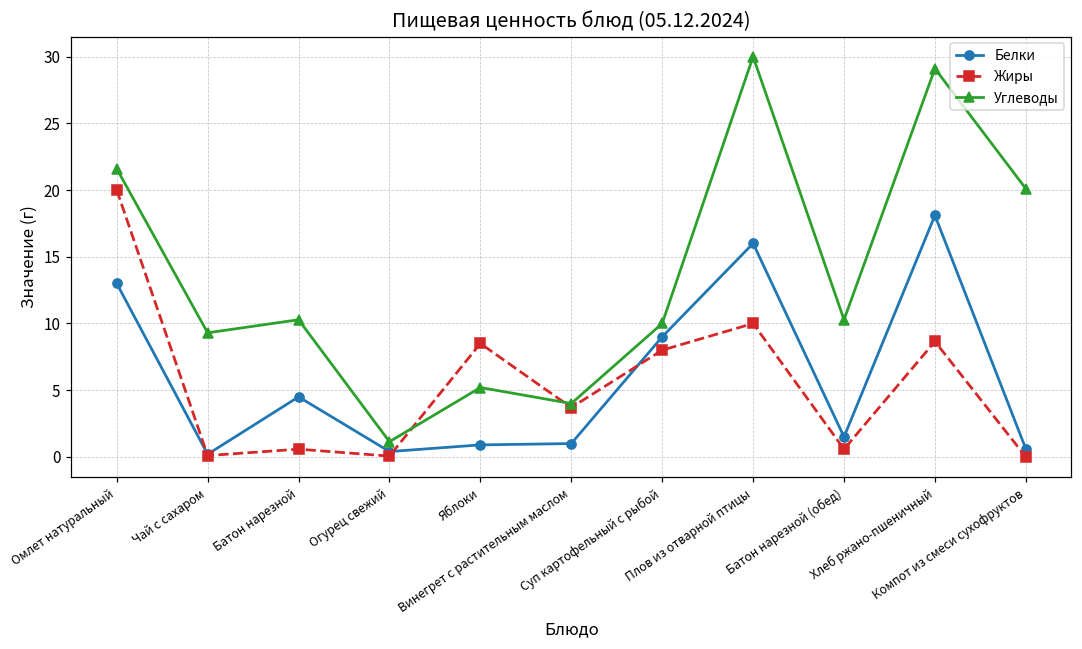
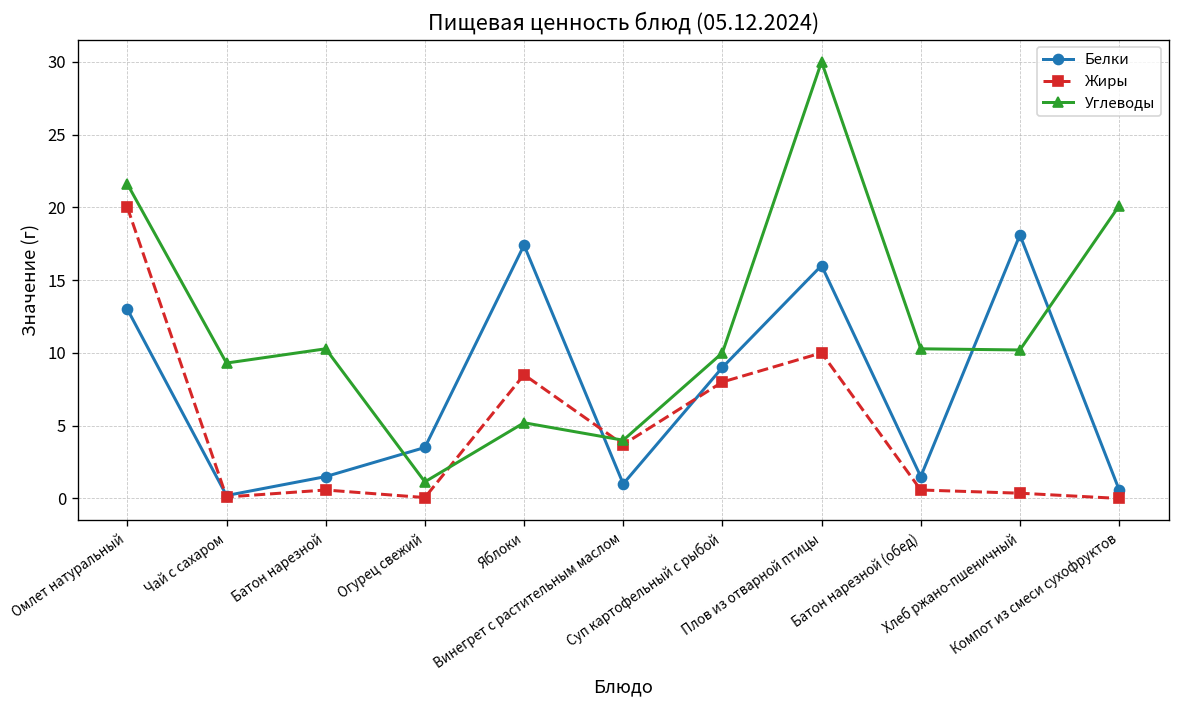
  {
    "Белки": {
      "Омлет натуральный": 13.0,
-     "Батон нарезной": 4.5,
-     "Огурец свежий": 0.4,
-     "Яблоки": 0.9,
+     "Батон нарезной": 1.5,
+     "Огурец свежий": 3.5,
+     "Яблоки": 17.4,
      "Винегрет с растительным маслом": 1.0,
      "Суп картофельный с рыбой": 9.0,
      "Плов из отварной птицы": 16.0,
      "Батон нарезной (обед)": 1.5,
      "Хлеб ржано-пшеничный": 18.1,
      "Компот из смеси сухофруктов": 0.6
    },
    "Жиры": {
      "Омлет натуральный": 20.0,
      "Батон нарезной": 0.6,
      "Огурец свежий": 0.1,
      "Яблоки": 8.5,
      "Винегрет с растительным маслом": 3.7,
      "Суп картофельный с рыбой": 8.0,
      "Плов из отварной птицы": 10.0,
      "Батон нарезной (обед)": 0.6,
-     "Хлеб ржано-пшеничный": 8.7,
+     "Хлеб ржано-пшеничный": 0.4,
      "Компот из смеси сухофруктов": 0.0
    },
    "Углеводы": {
      "Омлет натуральный": 21.6,
      "Чай с сахаром": 9.3,
      "Батон нарезной": 10.3,
      "Огурец свежий": 1.1,
      "Яблоки": 5.2,
      "Винегрет с растительным маслом": 4.0,
      "Суп картофельный с рыбой": 10.0,
      "Плов из отварной птицы": 30.0,
      "Батон нарезной (обед)": 10.3,
-     "Хлеб ржано-пшеничный": 29.1,
+     "Хлеб ржано-пшеничный": 10.2,
      "Компот из смеси сухофруктов": 20.1
    }
  }
